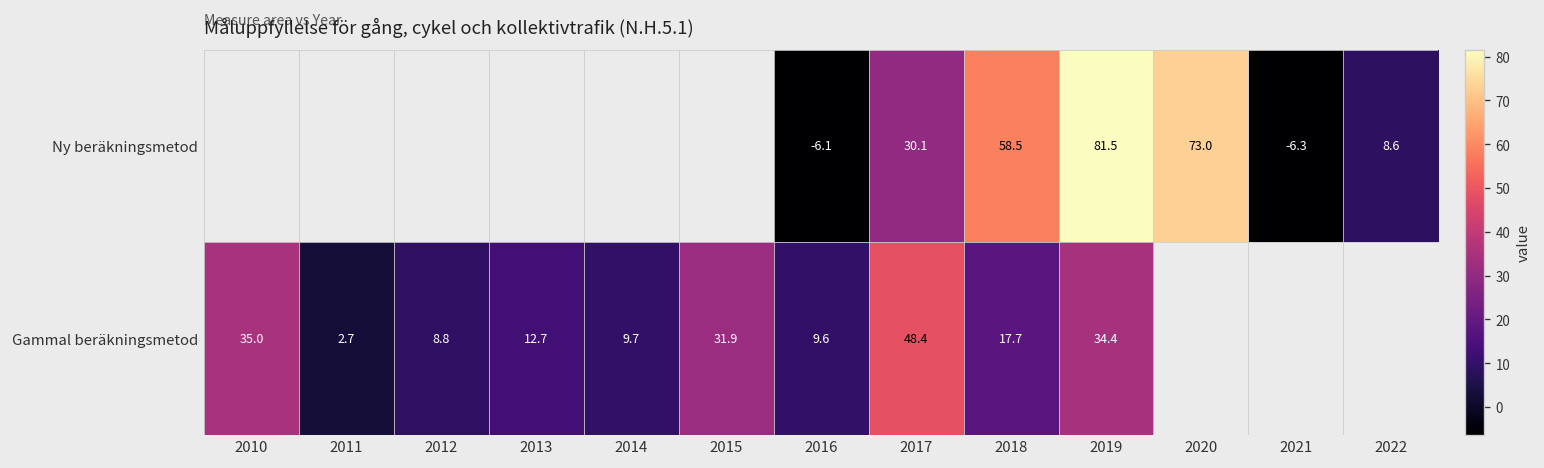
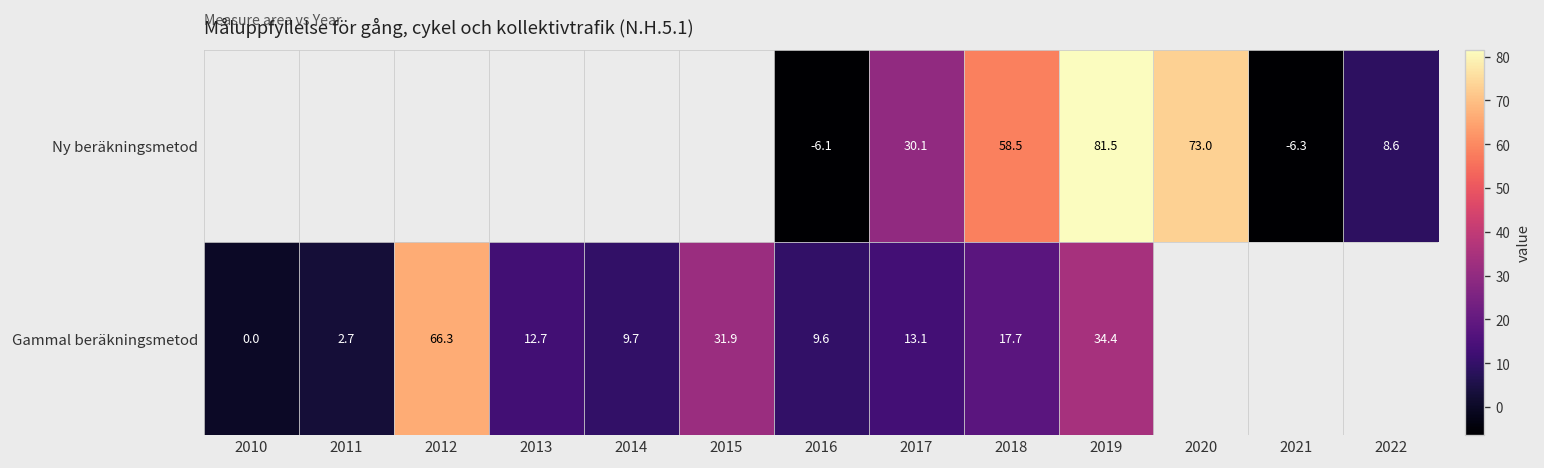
  {
    "Ny beräkningsmetod": {
      "2016": -6.1,
      "2017": 30.1,
      "2018": 58.5,
      "2019": 81.5,
      "2020": 73.0,
      "2021": -6.3,
      "2022": 8.6
    },
    "Gammal beräkningsmetod": {
-     "2010": 35.0,
+     "2010": 0.0,
      "2011": 2.7,
-     "2012": 8.8,
+     "2012": 66.3,
      "2013": 12.7,
      "2014": 9.7,
      "2015": 31.9,
      "2016": 9.6,
-     "2017": 48.4,
+     "2017": 13.1,
      "2018": 17.7,
      "2019": 34.4
    }
  }
